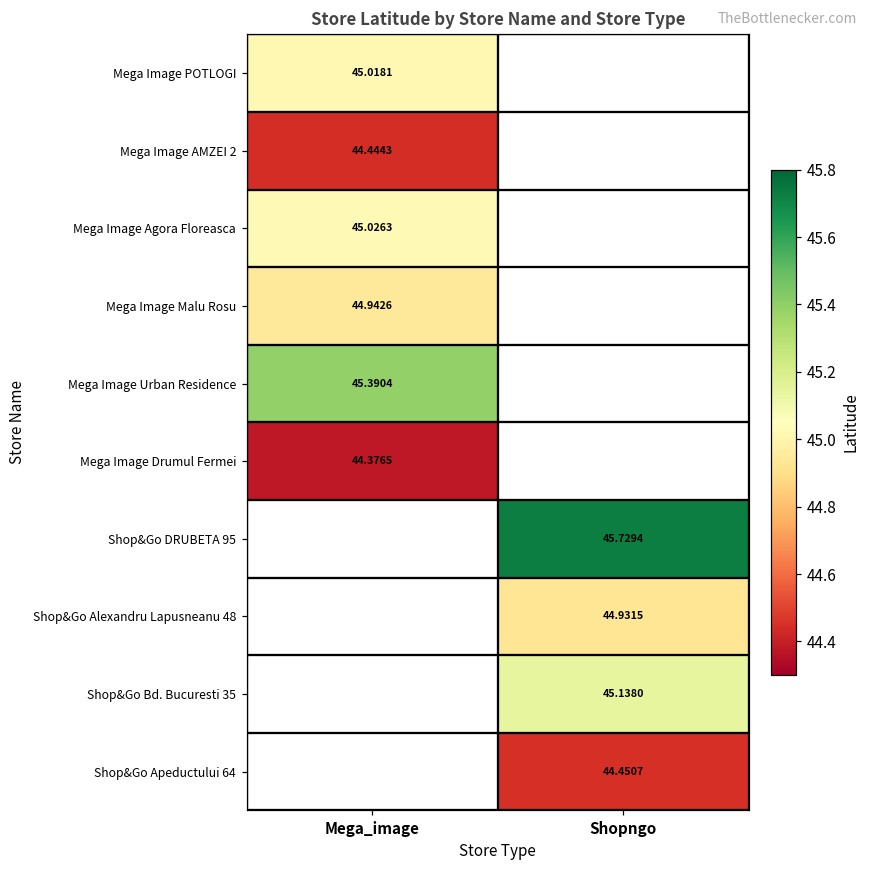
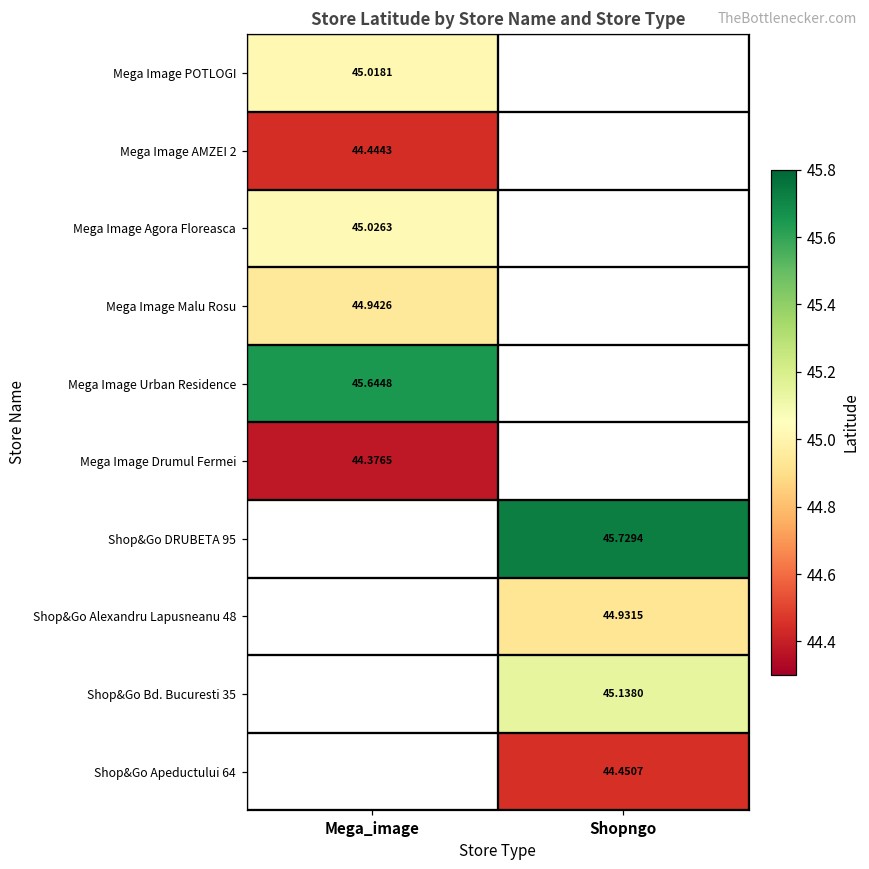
  {
    "Mega Image POTLOGI": {
      "Mega_image": 45.0181
    },
    "Mega Image AMZEI 2": {
      "Mega_image": 44.4443
    },
    "Mega Image Agora Floreasca": {
      "Mega_image": 45.0263
    },
    "Mega Image Malu Rosu": {
      "Mega_image": 44.9426
    },
    "Mega Image Urban Residence": {
-     "Mega_image": 45.3904
+     "Mega_image": 45.6448
    },
    "Mega Image Drumul Fermei": {
      "Mega_image": 44.3765
    },
    "Shop&Go DRUBETA 95": {
      "Shopngo": 45.7294
    },
    "Shop&Go Alexandru Lapusneanu 48": {
      "Shopngo": 44.9315
    },
    "Shop&Go Bd. Bucuresti 35": {
      "Shopngo": 45.1380
    },
    "Shop&Go Apeductului 64": {
      "Shopngo": 44.4507
    }
  }
